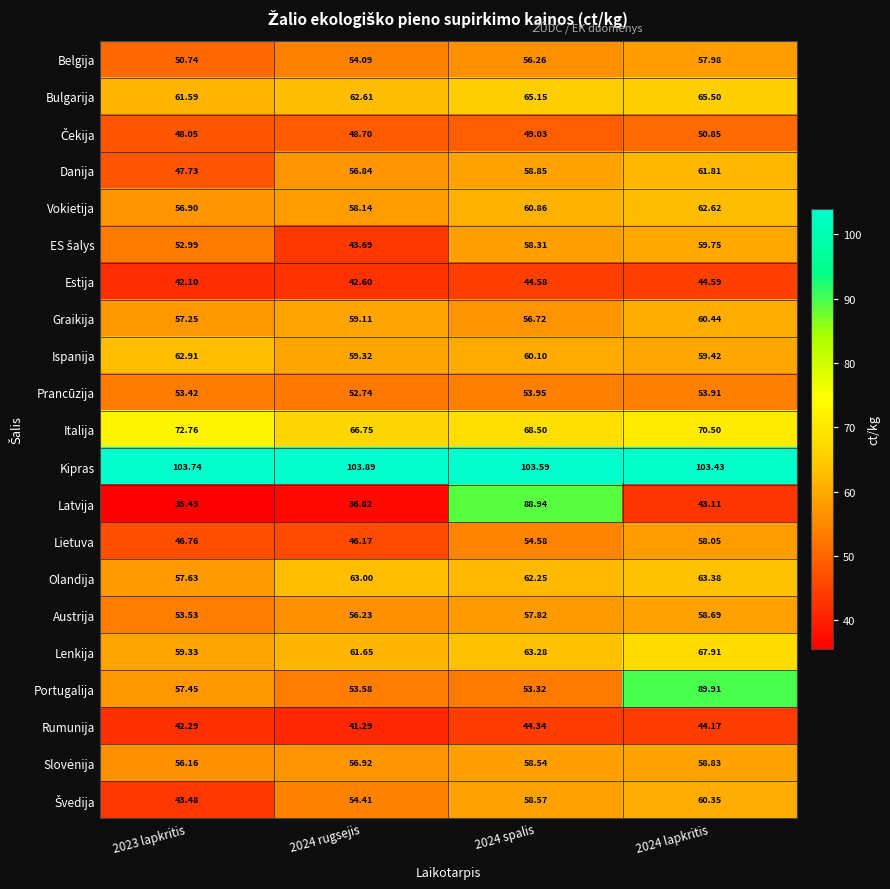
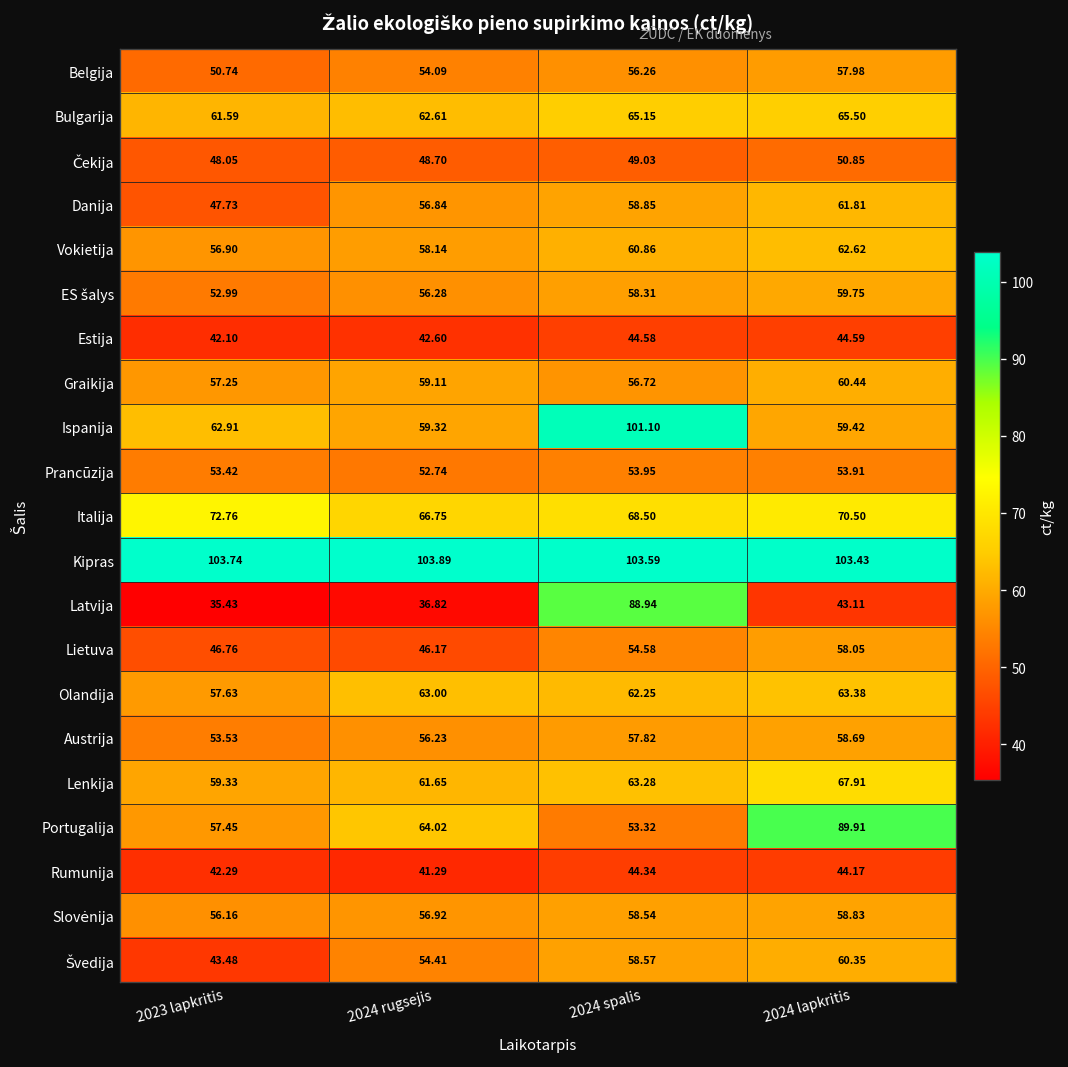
  {
    "Belgija": {
      "2023 lapkritis": 50.74,
      "2024 rugsejis": 54.09,
      "2024 spalis": 56.26,
      "2024 lapkritis": 57.98
    },
    "Bulgarija": {
      "2023 lapkritis": 61.59,
      "2024 rugsejis": 62.61,
      "2024 spalis": 65.15,
      "2024 lapkritis": 65.50
    },
    "Čekija": {
      "2023 lapkritis": 48.05,
      "2024 rugsejis": 48.70,
      "2024 spalis": 49.03,
      "2024 lapkritis": 50.85
    },
    "Danija": {
      "2023 lapkritis": 47.73,
      "2024 rugsejis": 56.84,
      "2024 spalis": 58.85,
      "2024 lapkritis": 61.81
    },
    "Vokietija": {
      "2023 lapkritis": 56.90,
      "2024 rugsejis": 58.14,
      "2024 spalis": 60.86,
      "2024 lapkritis": 62.62
    },
    "ES šalys": {
      "2023 lapkritis": 52.99,
-     "2024 rugsejis": 43.69,
+     "2024 rugsejis": 56.28,
      "2024 spalis": 58.31,
      "2024 lapkritis": 59.75
    },
    "Estija": {
      "2023 lapkritis": 42.10,
      "2024 rugsejis": 42.60,
      "2024 spalis": 44.58,
      "2024 lapkritis": 44.59
    },
    "Graikija": {
      "2023 lapkritis": 57.25,
      "2024 rugsejis": 59.11,
      "2024 spalis": 56.72,
      "2024 lapkritis": 60.44
    },
    "Ispanija": {
      "2023 lapkritis": 62.91,
      "2024 rugsejis": 59.32,
-     "2024 spalis": 60.10,
+     "2024 spalis": 101.10,
      "2024 lapkritis": 59.42
    },
    "Prancūzija": {
      "2023 lapkritis": 53.42,
      "2024 rugsejis": 52.74,
      "2024 spalis": 53.95,
      "2024 lapkritis": 53.91
    },
    "Italija": {
      "2023 lapkritis": 72.76,
      "2024 rugsejis": 66.75,
      "2024 spalis": 68.50,
      "2024 lapkritis": 70.50
    },
    "Kipras": {
      "2023 lapkritis": 103.74,
      "2024 rugsejis": 103.89,
      "2024 spalis": 103.59,
      "2024 lapkritis": 103.43
    },
    "Latvija": {
      "2023 lapkritis": 35.43,
      "2024 rugsejis": 36.82,
      "2024 spalis": 88.94,
      "2024 lapkritis": 43.11
    },
    "Lietuva": {
      "2023 lapkritis": 46.76,
      "2024 rugsejis": 46.17,
      "2024 spalis": 54.58,
      "2024 lapkritis": 58.05
    },
    "Olandija": {
      "2023 lapkritis": 57.63,
      "2024 rugsejis": 63.00,
      "2024 spalis": 62.25,
      "2024 lapkritis": 63.38
    },
    "Austrija": {
      "2023 lapkritis": 53.53,
      "2024 rugsejis": 56.23,
      "2024 spalis": 57.82,
      "2024 lapkritis": 58.69
    },
    "Lenkija": {
      "2023 lapkritis": 59.33,
      "2024 rugsejis": 61.65,
      "2024 spalis": 63.28,
      "2024 lapkritis": 67.91
    },
    "Portugalija": {
      "2023 lapkritis": 57.45,
-     "2024 rugsejis": 53.58,
+     "2024 rugsejis": 64.02,
      "2024 spalis": 53.32,
      "2024 lapkritis": 89.91
    },
    "Rumunija": {
      "2023 lapkritis": 42.29,
      "2024 rugsejis": 41.29,
      "2024 spalis": 44.34,
      "2024 lapkritis": 44.17
    },
    "Slovėnija": {
      "2023 lapkritis": 56.16,
      "2024 rugsejis": 56.92,
      "2024 spalis": 58.54,
      "2024 lapkritis": 58.83
    },
    "Švedija": {
      "2023 lapkritis": 43.48,
      "2024 rugsejis": 54.41,
      "2024 spalis": 58.57,
      "2024 lapkritis": 60.35
    }
  }
